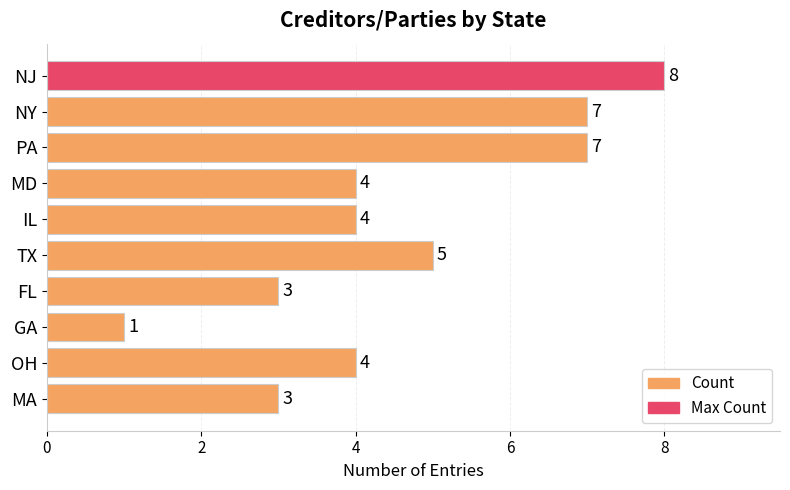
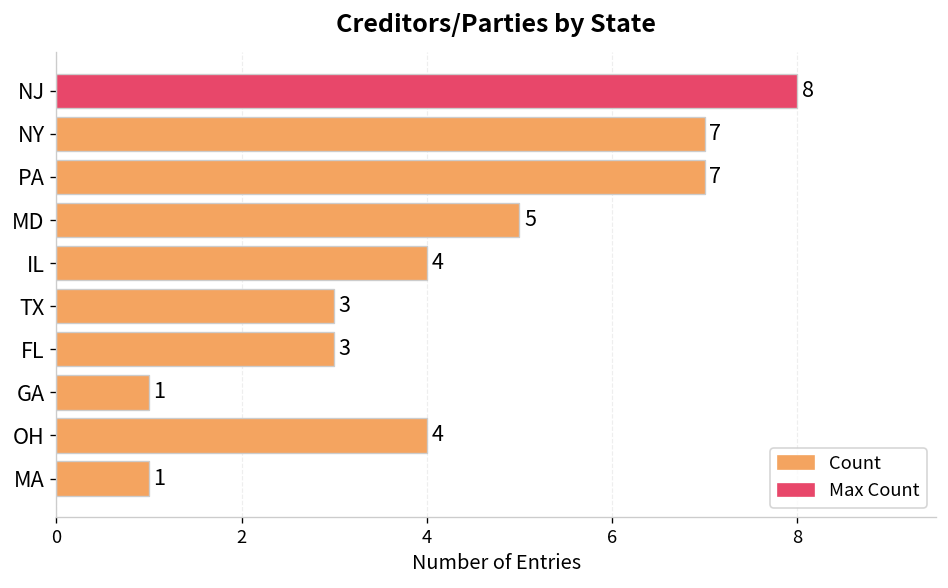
  {
    "NJ": 8,
    "NY": 7,
    "PA": 7,
-   "MD": 4,
+   "MD": 5,
    "IL": 4,
-   "TX": 5,
+   "TX": 3,
    "FL": 3,
    "GA": 1,
    "OH": 4,
-   "MA": 3
+   "MA": 1
  }
